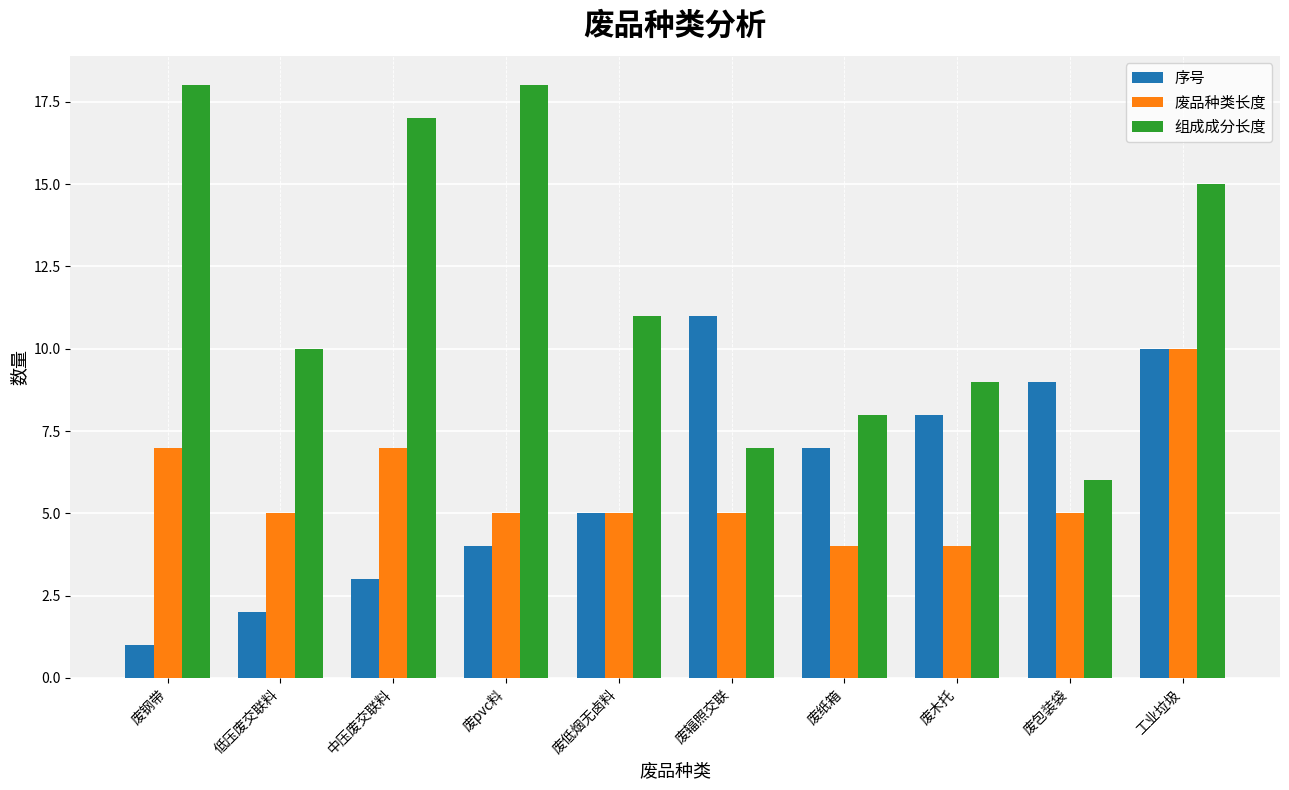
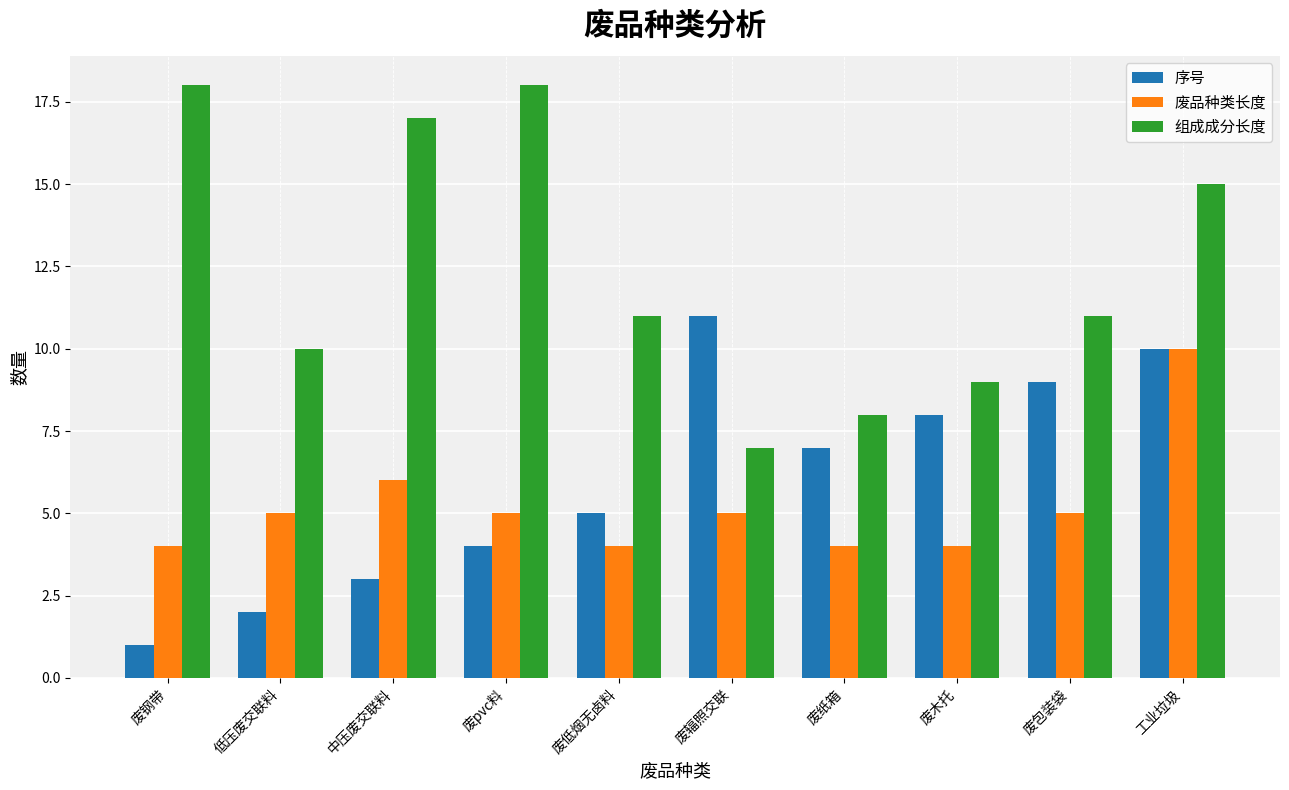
  {
    "序号": {
      "废钢带": 1,
      "低压废交联料": 2,
      "中压废交联料": 3,
      "废pvc料": 4,
      "废低烟无卤料": 5,
      "废辐照交联": 11,
      "废纸箱": 7,
      "废木托": 8,
      "废包装袋": 9,
      "工业垃圾": 10
    },
    "废品种类长度": {
-     "废钢带": 7,
+     "废钢带": 4,
      "低压废交联料": 5,
-     "中压废交联料": 7,
+     "中压废交联料": 6,
      "废pvc料": 5,
-     "废低烟无卤料": 5,
+     "废低烟无卤料": 4,
      "废辐照交联": 5,
      "废纸箱": 4,
      "废木托": 4,
      "废包装袋": 5,
      "工业垃圾": 10
    },
    "组成成分长度": {
      "废钢带": 18,
      "低压废交联料": 10,
      "中压废交联料": 17,
      "废pvc料": 18,
      "废低烟无卤料": 11,
      "废辐照交联": 7,
      "废纸箱": 8,
      "废木托": 9,
-     "废包装袋": 6,
+     "废包装袋": 11,
      "工业垃圾": 15
    }
  }
